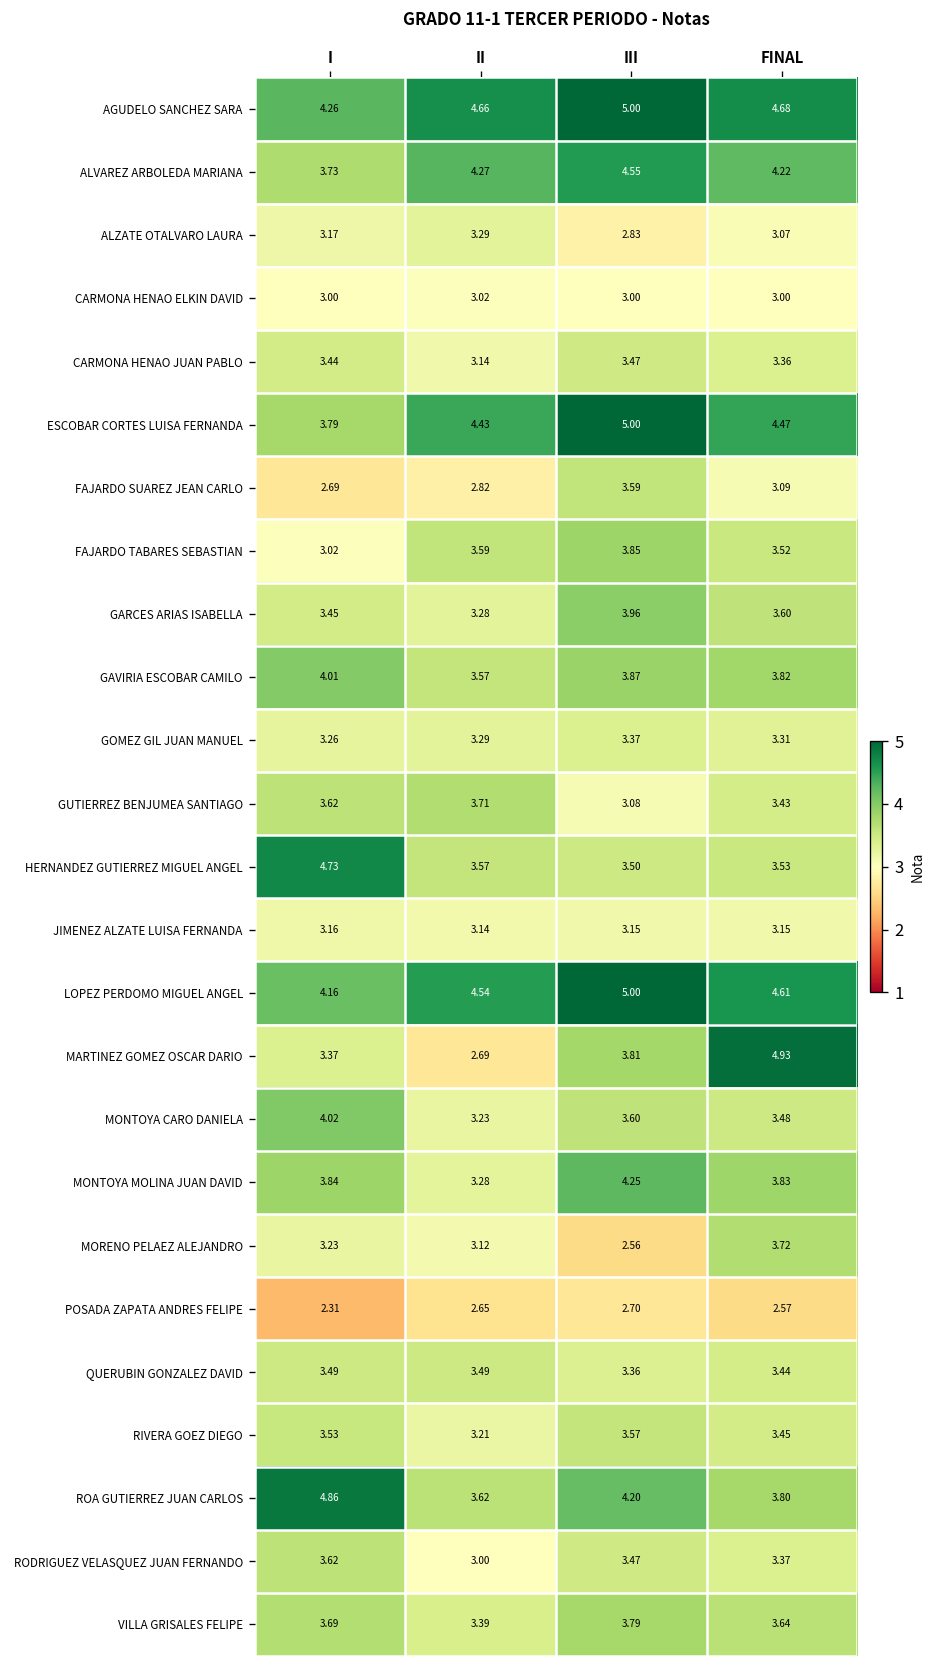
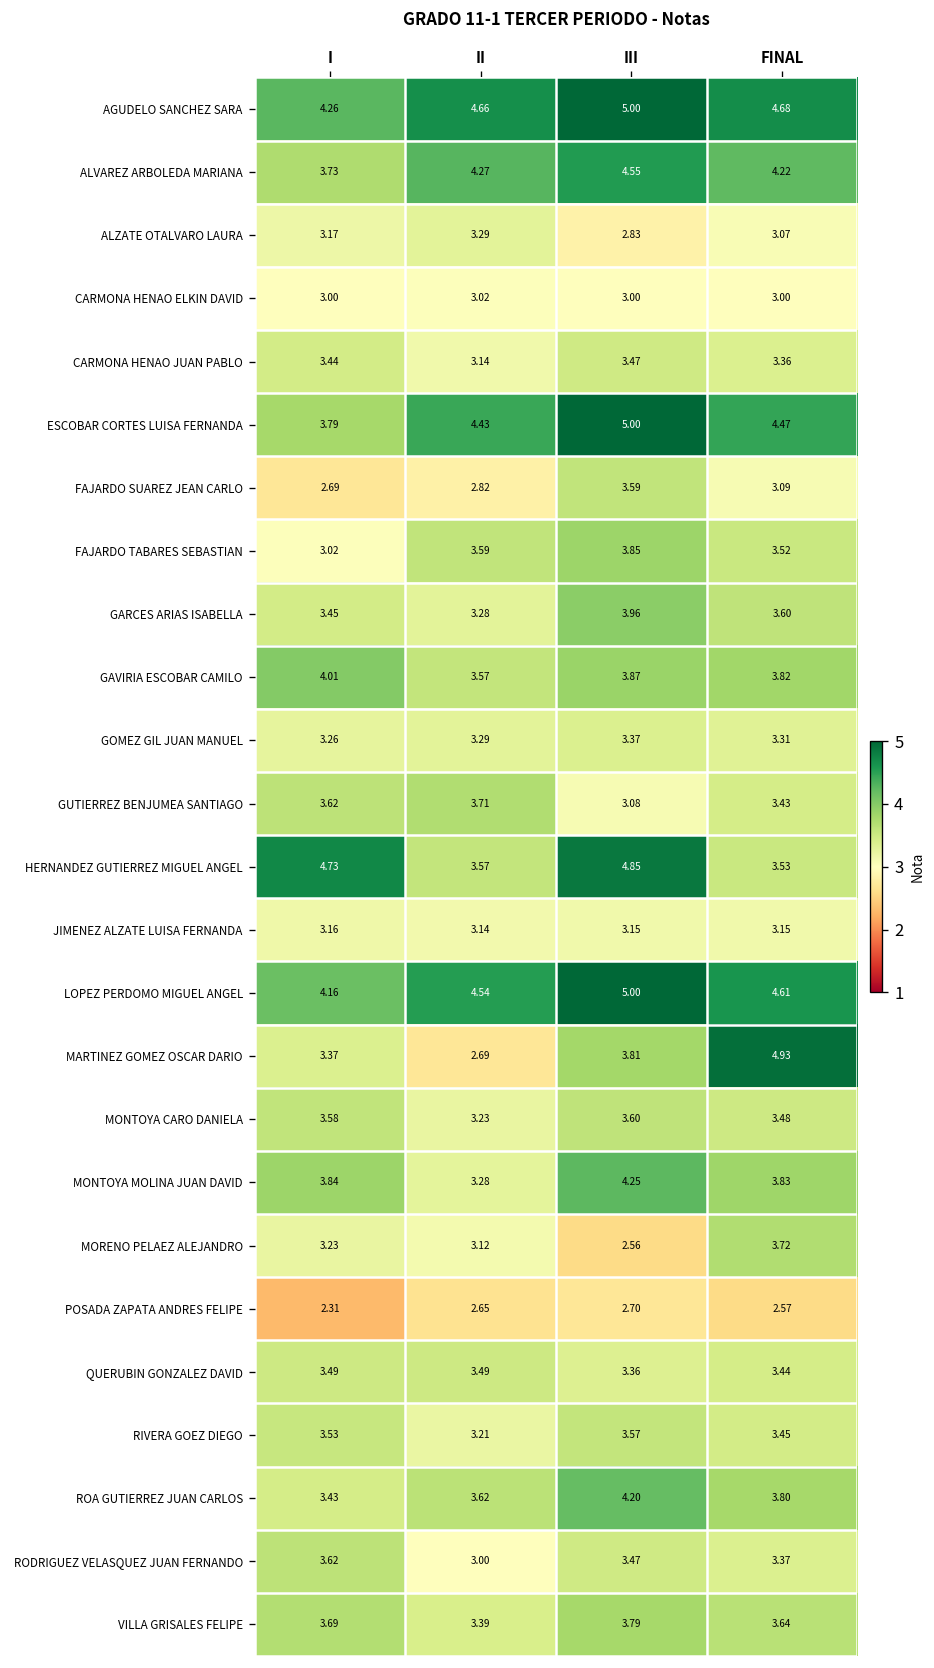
  {
    "AGUDELO SANCHEZ SARA": {
      "I": 4.26,
      "II": 4.66,
      "III": 5.00,
      "FINAL": 4.68
    },
    "ALVAREZ ARBOLEDA MARIANA": {
      "I": 3.73,
      "II": 4.27,
      "III": 4.55,
      "FINAL": 4.22
    },
    "ALZATE OTALVARO LAURA": {
      "I": 3.17,
      "II": 3.29,
      "III": 2.83,
      "FINAL": 3.07
    },
    "CARMONA HENAO ELKIN DAVID": {
      "I": 3.00,
      "II": 3.02,
      "III": 3.00,
      "FINAL": 3.00
    },
    "CARMONA HENAO JUAN PABLO": {
      "I": 3.44,
      "II": 3.14,
      "III": 3.47,
      "FINAL": 3.36
    },
    "ESCOBAR CORTES LUISA FERNANDA": {
      "I": 3.79,
      "II": 4.43,
      "III": 5.00,
      "FINAL": 4.47
    },
    "FAJARDO SUAREZ JEAN CARLO": {
      "I": 2.69,
      "II": 2.82,
      "III": 3.59,
      "FINAL": 3.09
    },
    "FAJARDO TABARES SEBASTIAN": {
      "I": 3.02,
      "II": 3.59,
      "III": 3.85,
      "FINAL": 3.52
    },
    "GARCES ARIAS ISABELLA": {
      "I": 3.45,
      "II": 3.28,
      "III": 3.96,
      "FINAL": 3.60
    },
    "GAVIRIA ESCOBAR CAMILO": {
      "I": 4.01,
      "II": 3.57,
      "III": 3.87,
      "FINAL": 3.82
    },
    "GOMEZ GIL JUAN MANUEL": {
      "I": 3.26,
      "II": 3.29,
      "III": 3.37,
      "FINAL": 3.31
    },
    "GUTIERREZ BENJUMEA SANTIAGO": {
      "I": 3.62,
      "II": 3.71,
      "III": 3.08,
      "FINAL": 3.43
    },
    "HERNANDEZ GUTIERREZ MIGUEL ANGEL": {
      "I": 4.73,
      "II": 3.57,
-     "III": 3.50,
+     "III": 4.85,
      "FINAL": 3.53
    },
    "JIMENEZ ALZATE LUISA FERNANDA": {
      "I": 3.16,
      "II": 3.14,
      "III": 3.15,
      "FINAL": 3.15
    },
    "LOPEZ PERDOMO MIGUEL ANGEL": {
      "I": 4.16,
      "II": 4.54,
      "III": 5.00,
      "FINAL": 4.61
    },
    "MARTINEZ GOMEZ OSCAR DARIO": {
      "I": 3.37,
      "II": 2.69,
      "III": 3.81,
      "FINAL": 4.93
    },
    "MONTOYA CARO DANIELA": {
-     "I": 4.02,
+     "I": 3.58,
      "II": 3.23,
      "III": 3.60,
      "FINAL": 3.48
    },
    "MONTOYA MOLINA JUAN DAVID": {
      "I": 3.84,
      "II": 3.28,
      "III": 4.25,
      "FINAL": 3.83
    },
    "MORENO PELAEZ ALEJANDRO": {
      "I": 3.23,
      "II": 3.12,
      "III": 2.56,
      "FINAL": 3.72
    },
    "POSADA ZAPATA ANDRES FELIPE": {
      "I": 2.31,
      "II": 2.65,
      "III": 2.70,
      "FINAL": 2.57
    },
    "QUERUBIN GONZALEZ DAVID": {
      "I": 3.49,
      "II": 3.49,
      "III": 3.36,
      "FINAL": 3.44
    },
    "RIVERA GOEZ DIEGO": {
      "I": 3.53,
      "II": 3.21,
      "III": 3.57,
      "FINAL": 3.45
    },
    "ROA GUTIERREZ JUAN CARLOS": {
-     "I": 4.86,
+     "I": 3.43,
      "II": 3.62,
      "III": 4.20,
      "FINAL": 3.80
    },
    "RODRIGUEZ VELASQUEZ JUAN FERNANDO": {
      "I": 3.62,
      "II": 3.00,
      "III": 3.47,
      "FINAL": 3.37
    },
    "VILLA GRISALES FELIPE": {
      "I": 3.69,
      "II": 3.39,
      "III": 3.79,
      "FINAL": 3.64
    }
  }
